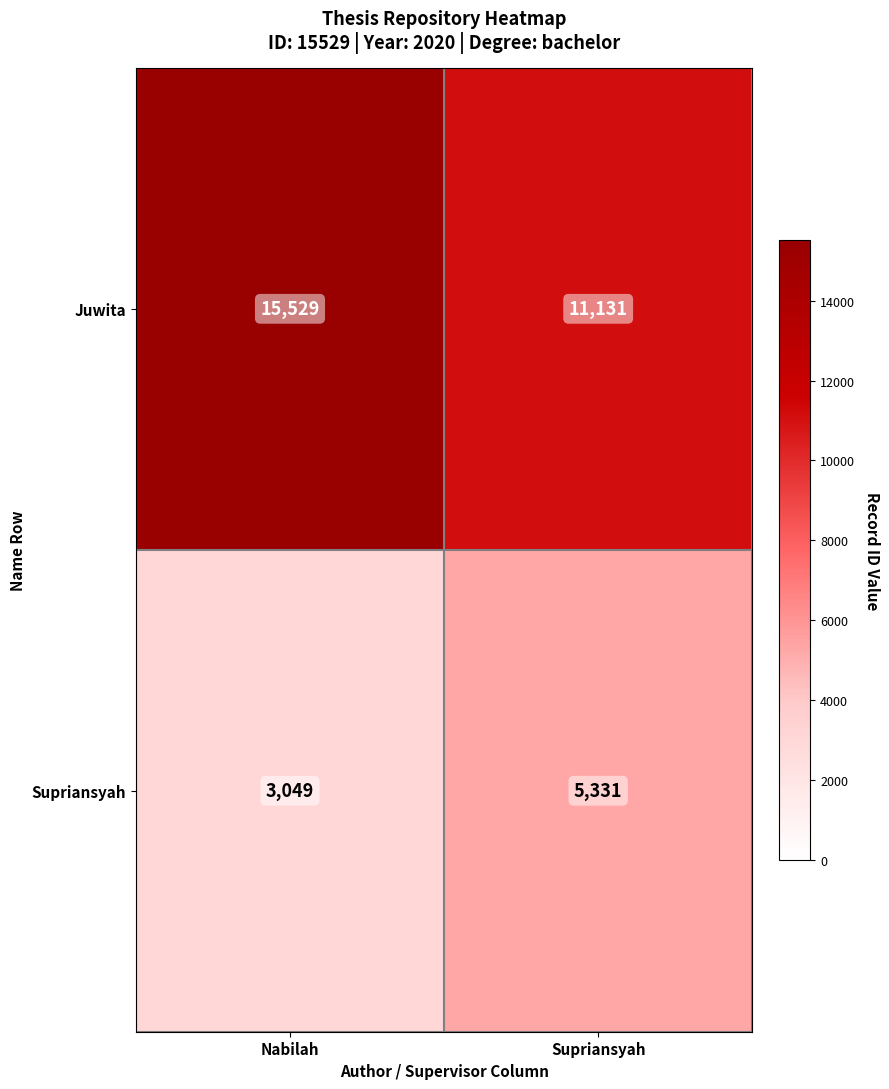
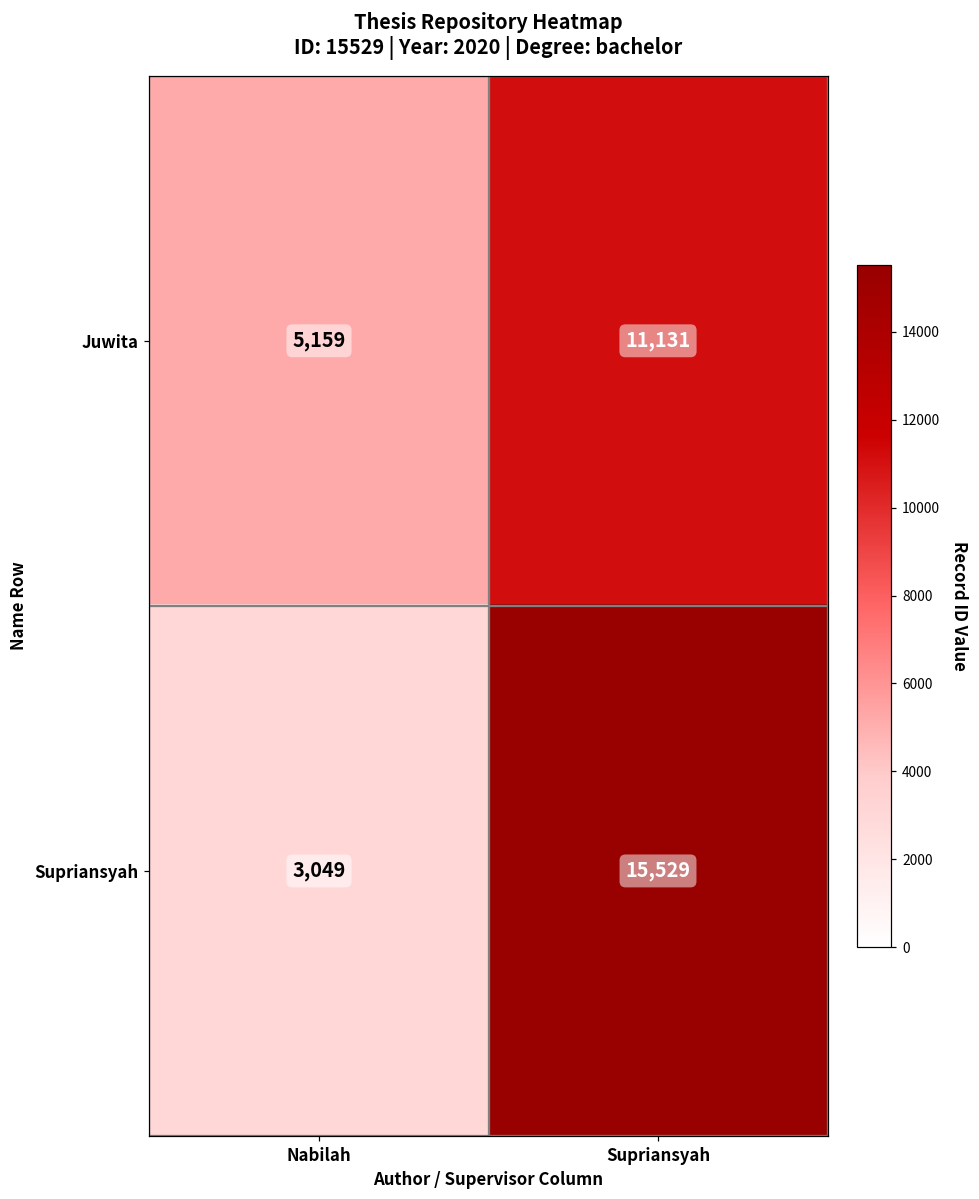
  {
    "Juwita": {
-     "Nabilah": "15,529"
+     "Nabilah": "5,159"
    },
    "Supriansyah": {
-     "Supriansyah": "5,331"
+     "Supriansyah": "15,529"
    }
  }
